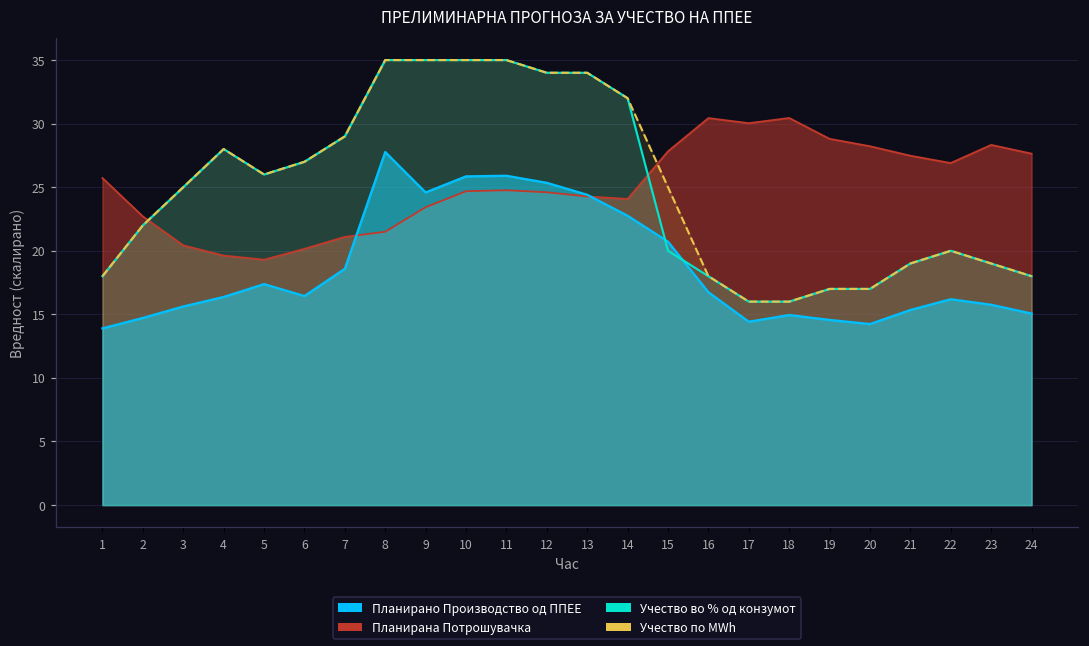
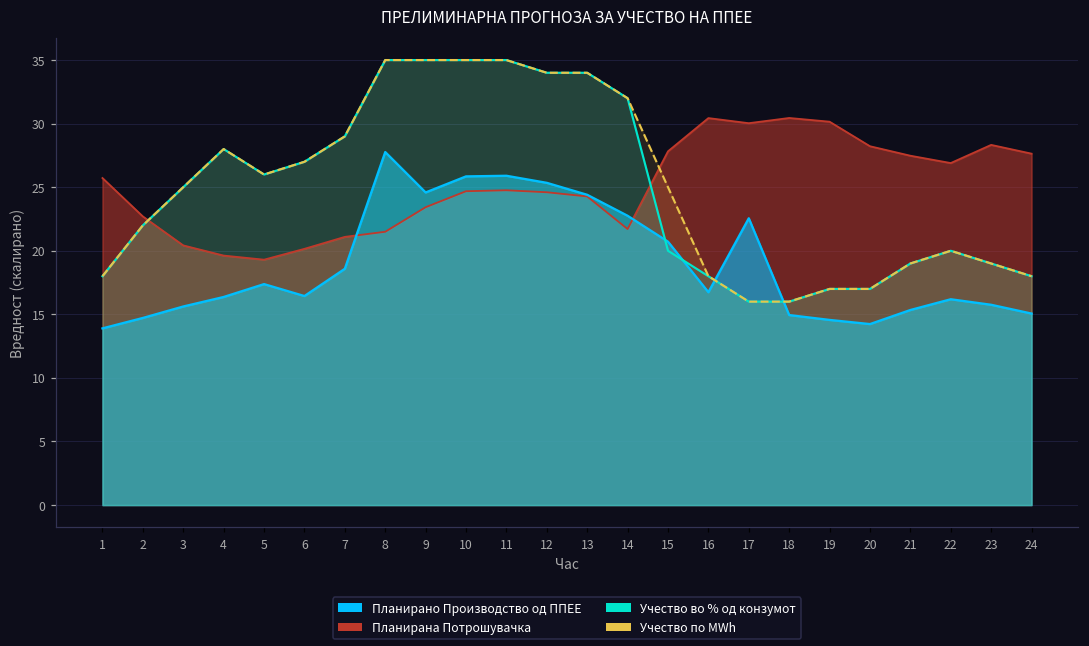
  {
    "Планирана Потрошувачка": {
      "1": 25.7,
      "2": 22.7,
      "3": 20.4,
      "4": 19.6,
      "5": 19.3,
      "6": 20.2,
      "7": 21.1,
      "8": 21.5,
      "9": 23.4,
      "10": 24.7,
      "11": 24.8,
      "12": 24.6,
-     "14": 24.1,
+     "14": 21.7,
      "15": 27.8,
      "16": 30.4,
      "17": 30.0,
      "18": 30.4,
-     "19": 28.8,
+     "19": 30.2,
      "20": 28.2,
      "21": 27.5,
      "22": 26.9,
      "23": 28.3,
      "24": 27.6
    },
    "Планирано Производство од ППЕЕ": {
      "1": 13.9,
      "2": 14.7,
      "3": 15.6,
      "4": 16.4,
      "5": 17.4,
      "6": 16.4,
      "7": 18.6,
      "8": 27.8,
      "9": 24.6,
      "10": 25.9,
      "11": 25.9,
      "12": 25.3,
      "14": 22.8,
      "15": 20.7,
      "16": 16.7,
-     "17": 14.4,
+     "17": 22.6,
      "18": 14.9,
      "19": 14.6,
      "20": 14.2,
      "21": 15.3,
      "22": 16.2,
      "23": 15.8,
      "24": 15.1
    },
    "Учество во % од конзумот": {
      "15": 20.0
    },
    "Учество по MWh": {
      "15": 25.0
    }
  }
